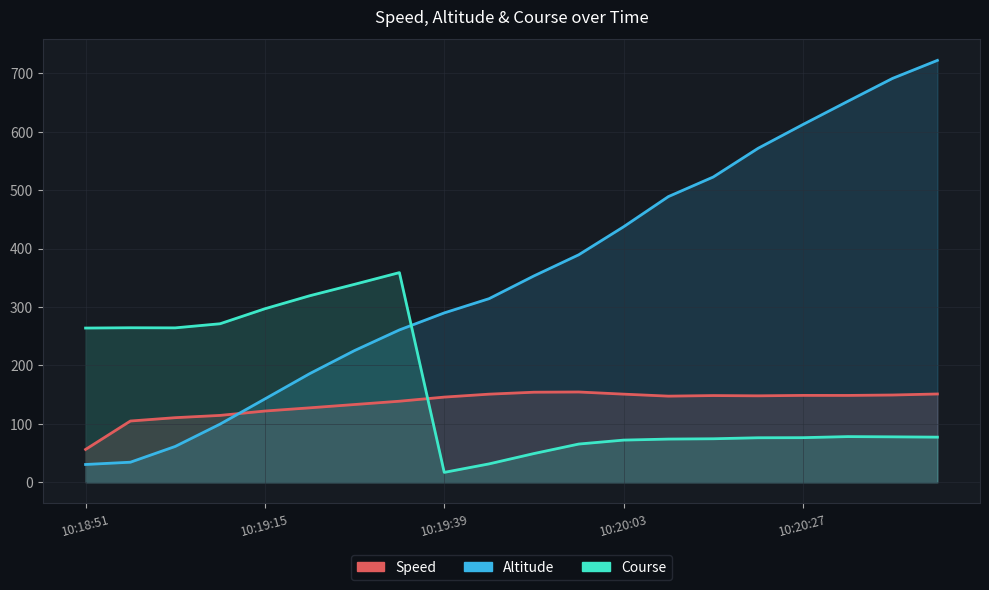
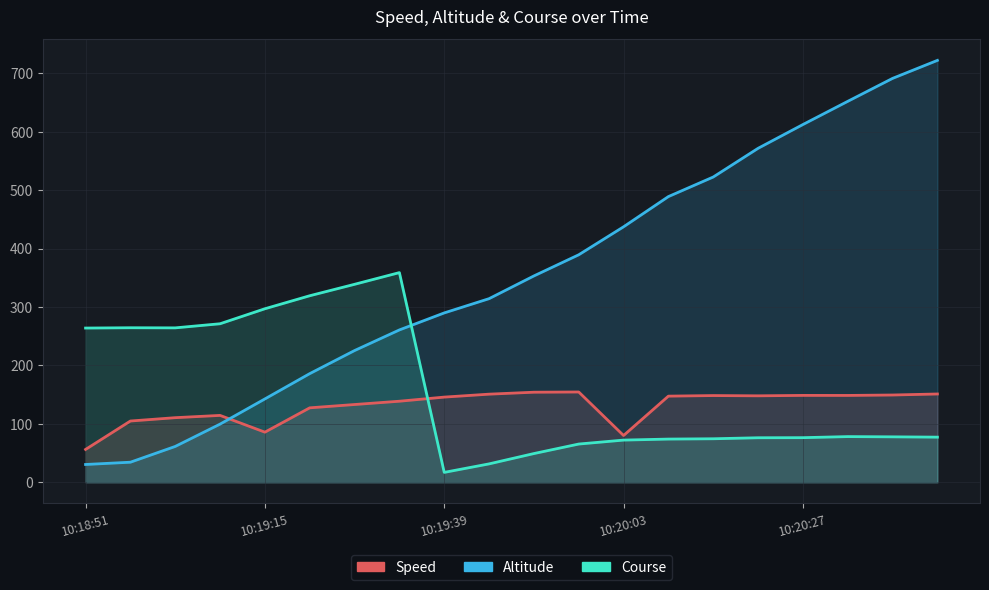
  {
    "Speed": {
      "10:18:51": 60,
-     "10:19:15": 120,
+     "10:19:15": 90,
      "10:19:39": 150,
-     "10:20:03": 150,
+     "10:20:03": 80,
      "10:20:27": 150
    }
  }
